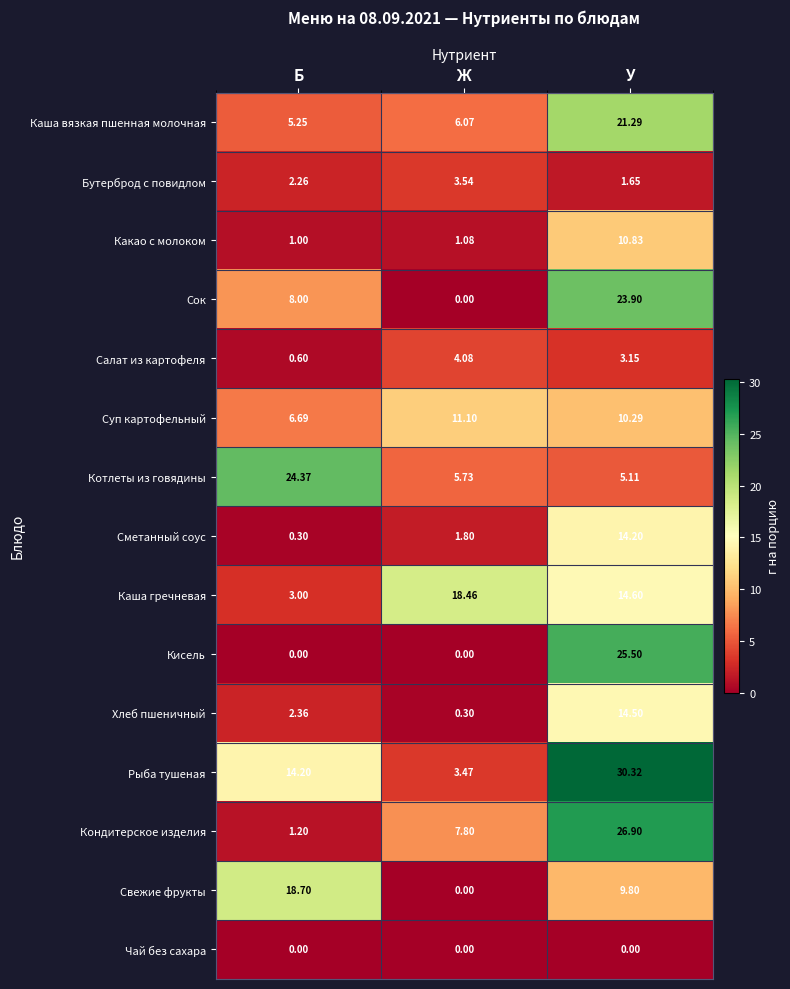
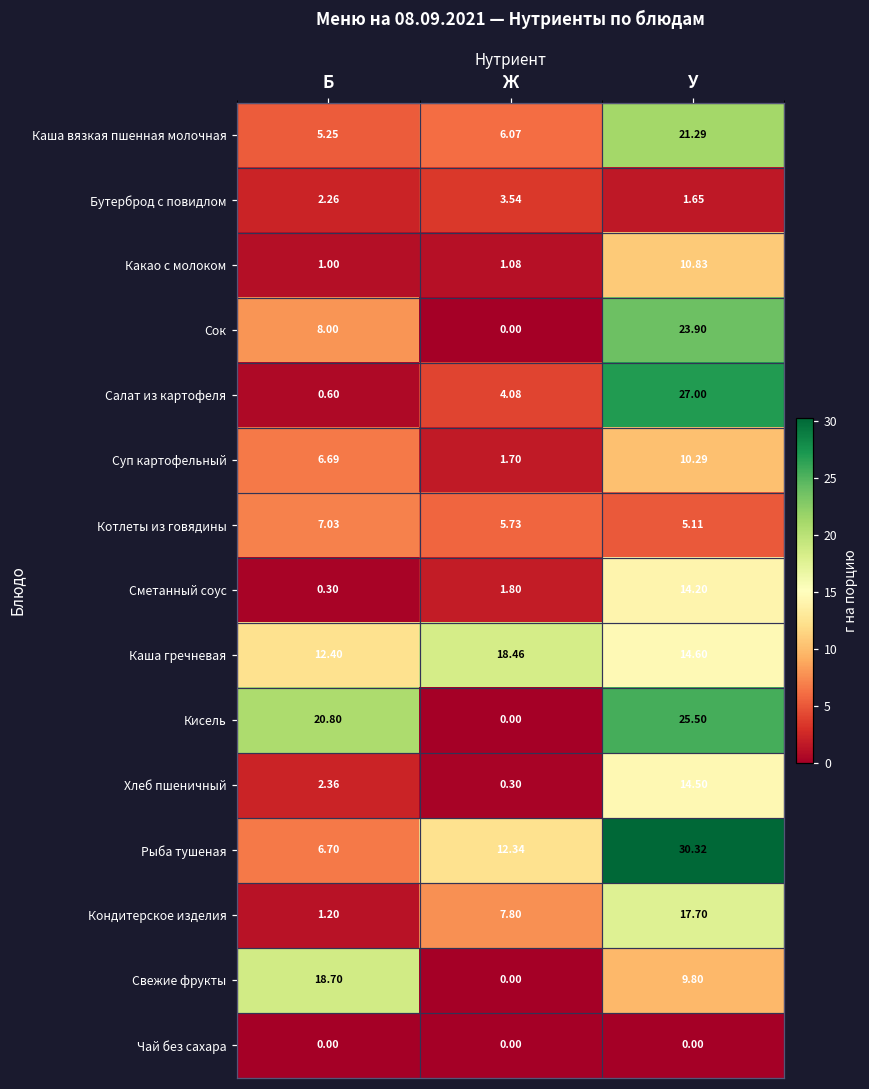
  {
    "Каша вязкая пшенная молочная": {
      "Б": 5.25,
      "Ж": 6.07,
      "У": 21.29
    },
    "Бутерброд с повидлом": {
      "Б": 2.26,
      "Ж": 3.54,
      "У": 1.65
    },
    "Какао с молоком": {
      "Б": 1.00,
      "Ж": 1.08,
      "У": 10.83
    },
    "Сок": {
      "Б": 8.00,
      "Ж": 0.00,
      "У": 23.90
    },
    "Салат из картофеля": {
      "Б": 0.60,
      "Ж": 4.08,
-     "У": 3.15
+     "У": 27.00
    },
    "Суп картофельный": {
      "Б": 6.69,
-     "Ж": 11.10,
+     "Ж": 1.70,
      "У": 10.29
    },
    "Котлеты из говядины": {
-     "Б": 24.37,
+     "Б": 7.03,
      "Ж": 5.73,
      "У": 5.11
    },
    "Сметанный соус": {
      "Б": 0.30,
      "Ж": 1.80,
      "У": 14.20
    },
    "Каша гречневая": {
-     "Б": 3.00,
+     "Б": 12.40,
      "Ж": 18.46,
      "У": 14.60
    },
    "Кисель": {
-     "Б": 0.00,
+     "Б": 20.80,
      "Ж": 0.00,
      "У": 25.50
    },
    "Хлеб пшеничный": {
      "Б": 2.36,
      "Ж": 0.30,
      "У": 14.50
    },
    "Рыба тушеная": {
-     "Б": 14.20,
-     "Ж": 3.47,
+     "Б": 6.70,
+     "Ж": 12.34,
      "У": 30.32
    },
    "Кондитерское изделия": {
      "Б": 1.20,
      "Ж": 7.80,
-     "У": 26.90
+     "У": 17.70
    },
    "Свежие фрукты": {
      "Б": 18.70,
      "Ж": 0.00,
      "У": 9.80
    },
    "Чай без сахара": {
      "Б": 0.00,
      "Ж": 0.00,
      "У": 0.00
    }
  }
